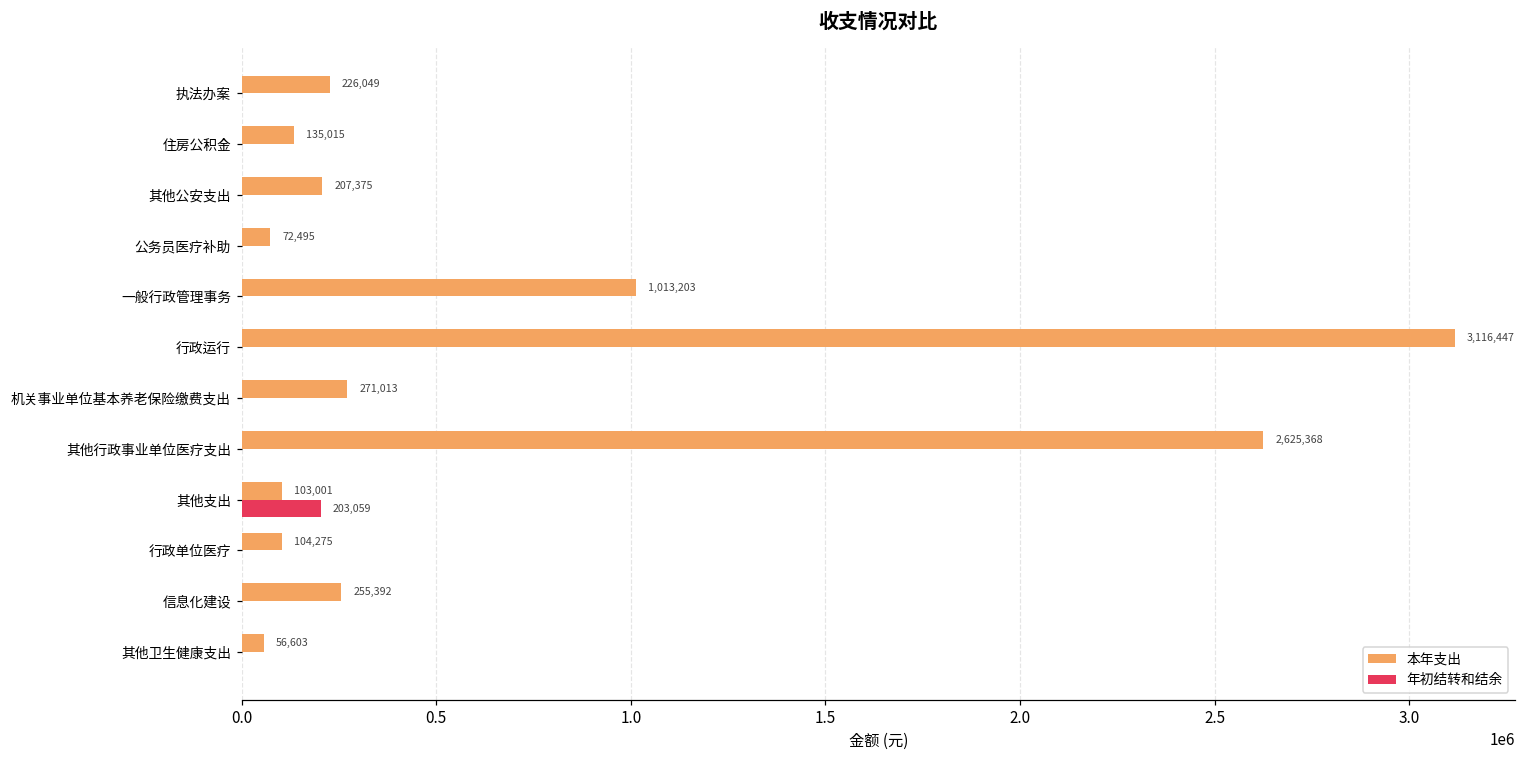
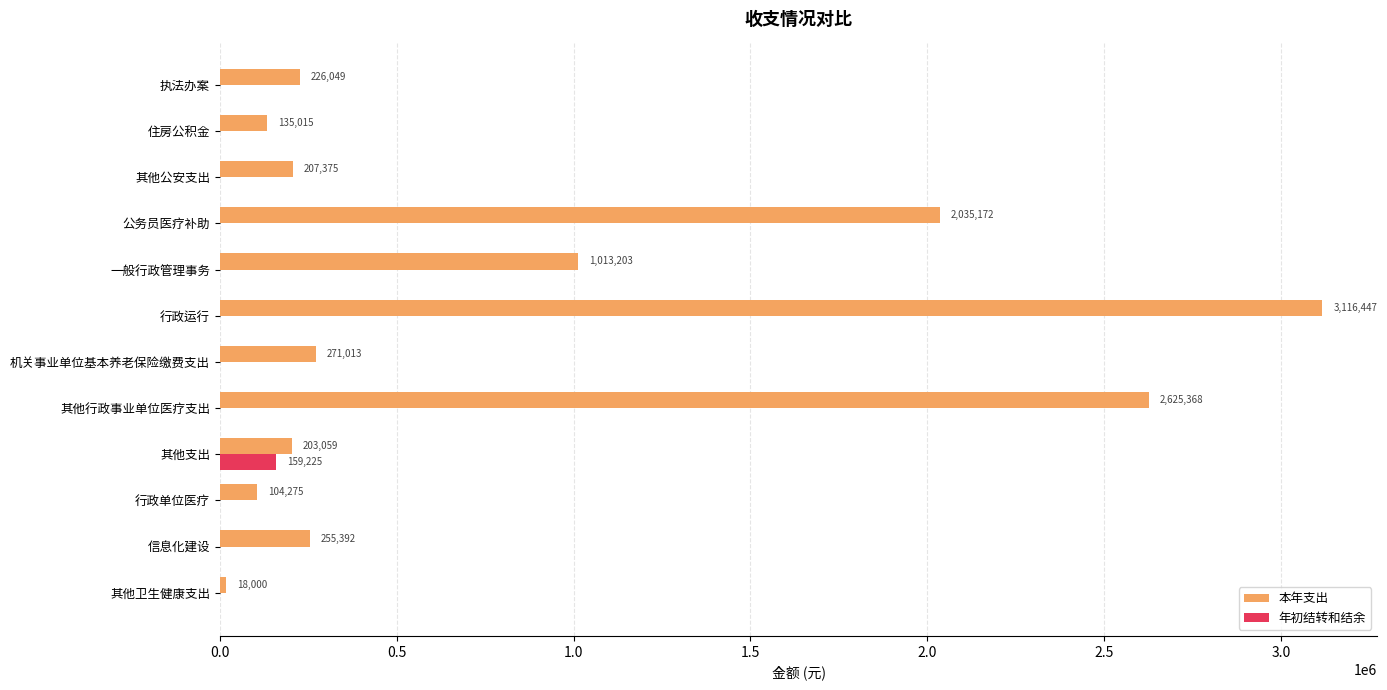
  {
    "本年支出": {
      "执法办案": "226,049",
      "住房公积金": "135,015",
      "其他公安支出": "207,375",
-     "公务员医疗补助": "72,495",
+     "公务员医疗补助": "2,035,172",
      "一般行政管理事务": "1,013,203",
      "行政运行": "3,116,447",
      "机关事业单位基本养老保险缴费支出": "271,013",
      "其他行政事业单位医疗支出": "2,625,368",
-     "其他支出": "103,001",
+     "其他支出": "203,059",
      "行政单位医疗": "104,275",
      "信息化建设": "255,392",
-     "其他卫生健康支出": "56,603"
+     "其他卫生健康支出": "18,000"
    },
    "年初结转和结余": {
-     "其他支出": "203,059"
+     "其他支出": "159,225"
    }
  }
